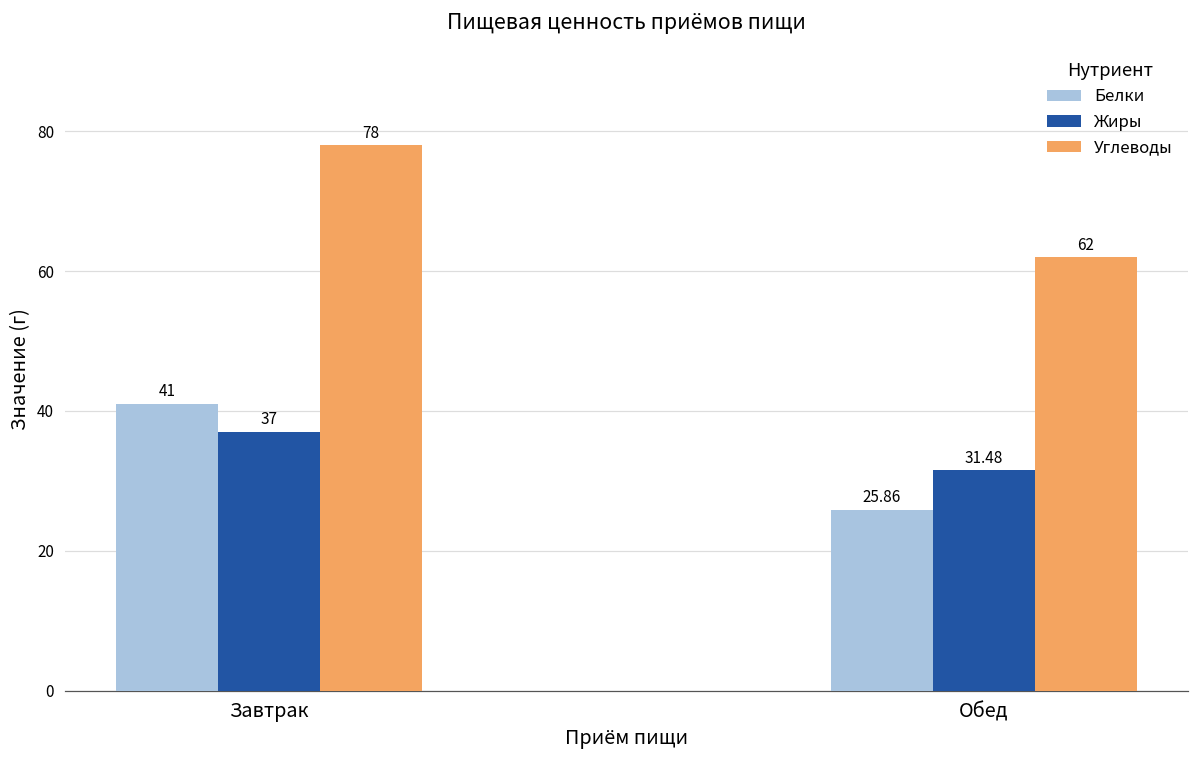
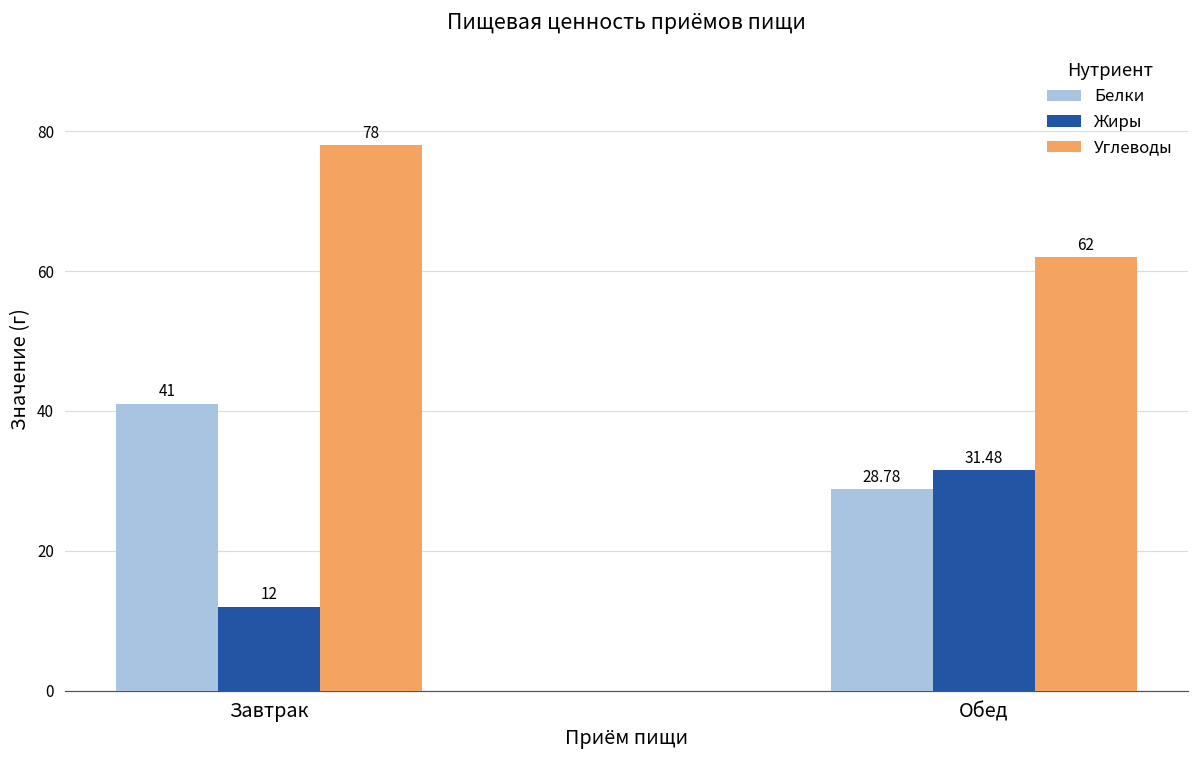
  {
    "Белки": {
      "Завтрак": 41,
-     "Обед": 25.86
+     "Обед": 28.78
    },
    "Жиры": {
-     "Завтрак": 37,
+     "Завтрак": 12,
      "Обед": 31.48
    },
    "Углеводы": {
      "Завтрак": 78,
      "Обед": 62
    }
  }
